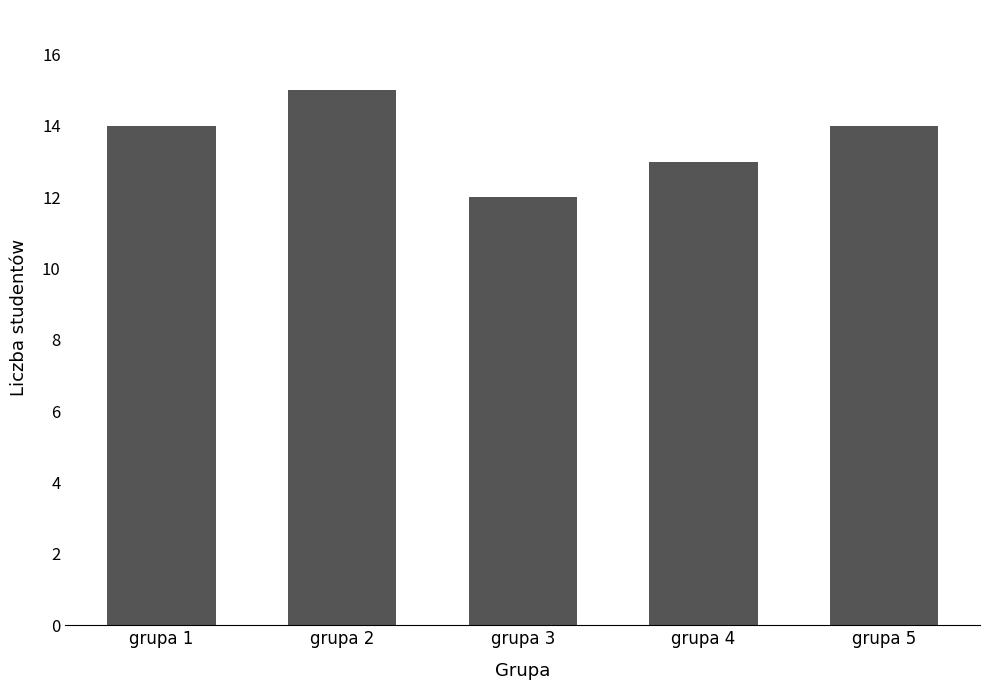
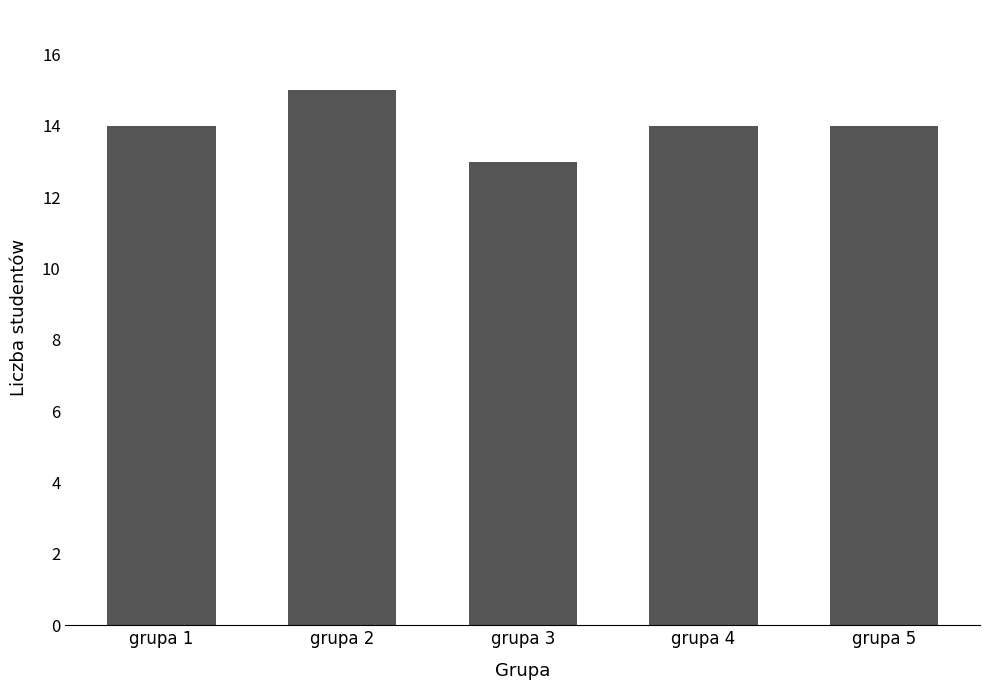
  {
    "grupa 1": 14,
    "grupa 2": 15,
-   "grupa 3": 12,
-   "grupa 4": 13,
+   "grupa 3": 13,
+   "grupa 4": 14,
    "grupa 5": 14
  }
